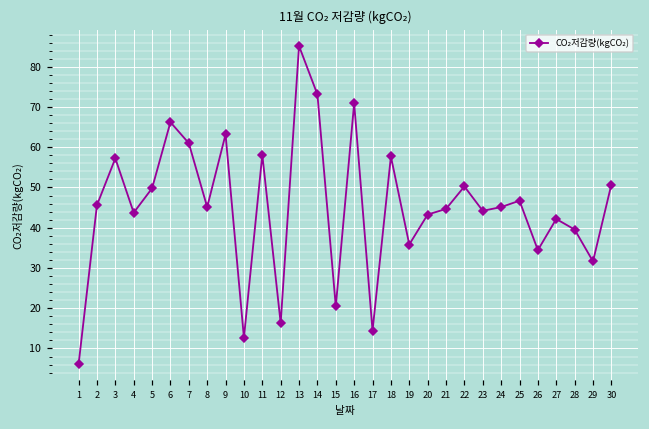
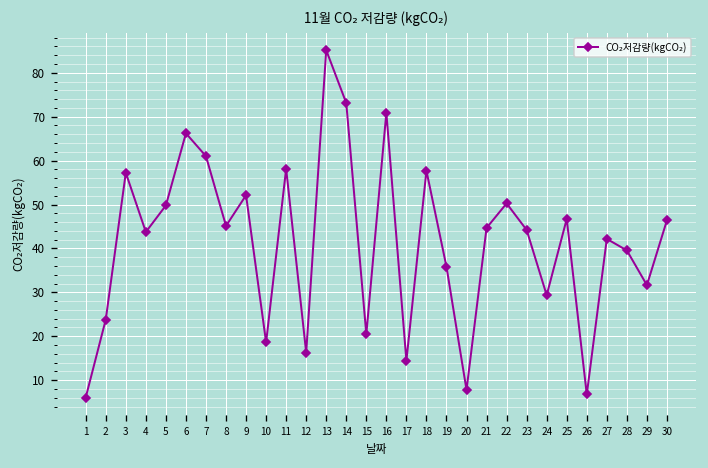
  {
    "1": 6,
-   "2": 46,
+   "2": 24,
    "3": 57,
    "4": 44,
    "5": 50,
    "6": 66,
    "7": 61,
    "8": 45,
-   "9": 63,
-   "10": 13,
+   "9": 52,
+   "10": 19,
    "11": 58,
    "12": 16,
    "13": 85,
    "14": 73,
    "15": 20,
    "16": 71,
    "17": 14,
    "18": 58,
    "19": 36,
-   "20": 43,
+   "20": 8,
    "21": 45,
    "22": 50,
    "23": 44,
-   "24": 45,
+   "24": 29,
    "25": 47,
-   "26": 34,
+   "26": 7,
    "27": 42,
    "28": 40,
    "29": 32,
-   "30": 51
+   "30": 46
  }
